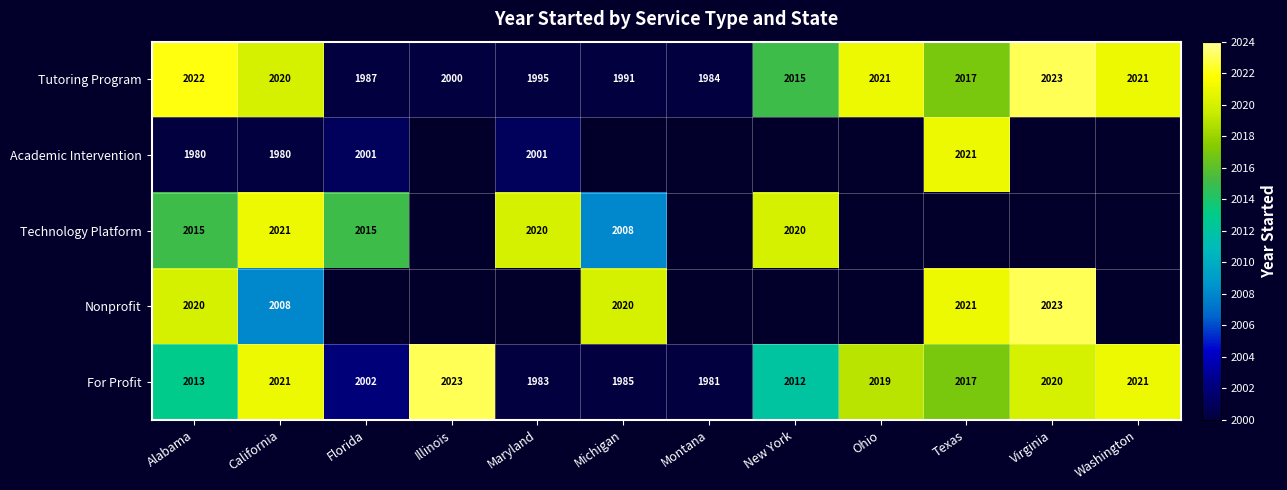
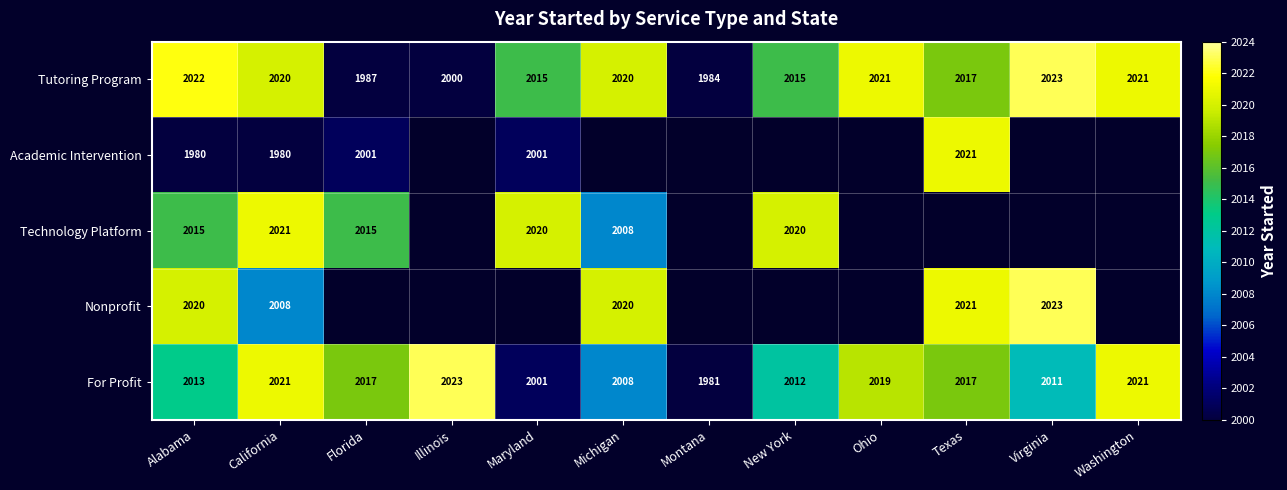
  {
    "Tutoring Program": {
      "Alabama": 2022,
      "California": 2020,
      "Florida": 1987,
      "Illinois": 2000,
-     "Maryland": 1995,
-     "Michigan": 1991,
+     "Maryland": 2015,
+     "Michigan": 2020,
      "Montana": 1984,
      "New York": 2015,
      "Ohio": 2021,
      "Texas": 2017,
      "Virginia": 2023,
      "Washington": 2021
    },
    "Academic Intervention": {
      "Alabama": 1980,
      "California": 1980,
      "Florida": 2001,
      "Maryland": 2001,
      "Texas": 2021
    },
    "Technology Platform": {
      "Alabama": 2015,
      "California": 2021,
      "Florida": 2015,
      "Maryland": 2020,
      "Michigan": 2008,
      "New York": 2020
    },
    "Nonprofit": {
      "Alabama": 2020,
      "California": 2008,
      "Michigan": 2020,
      "Texas": 2021,
      "Virginia": 2023
    },
    "For Profit": {
      "Alabama": 2013,
      "California": 2021,
-     "Florida": 2002,
+     "Florida": 2017,
      "Illinois": 2023,
-     "Maryland": 1983,
-     "Michigan": 1985,
+     "Maryland": 2001,
+     "Michigan": 2008,
      "Montana": 1981,
      "New York": 2012,
      "Ohio": 2019,
      "Texas": 2017,
-     "Virginia": 2020,
+     "Virginia": 2011,
      "Washington": 2021
    }
  }
